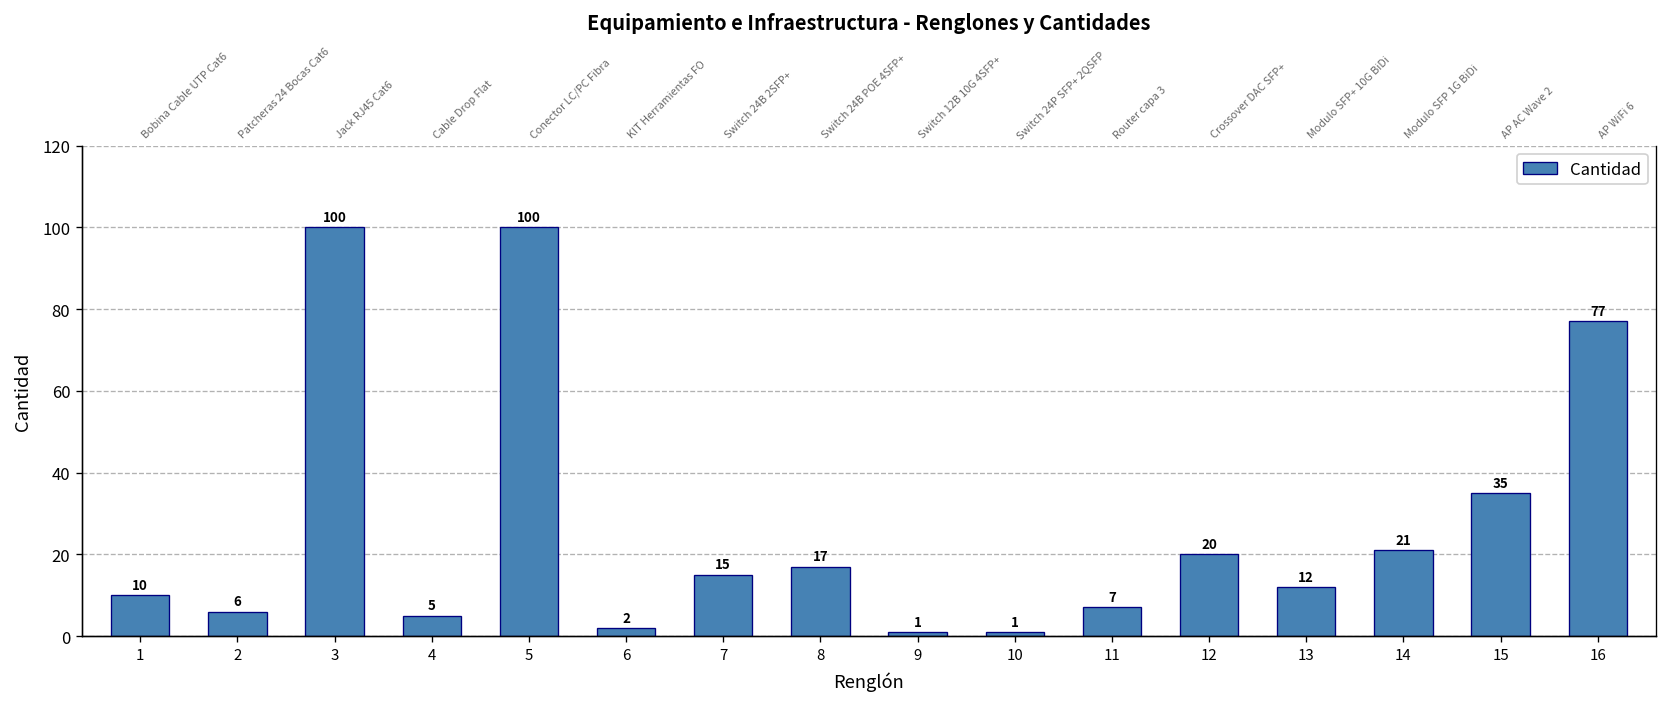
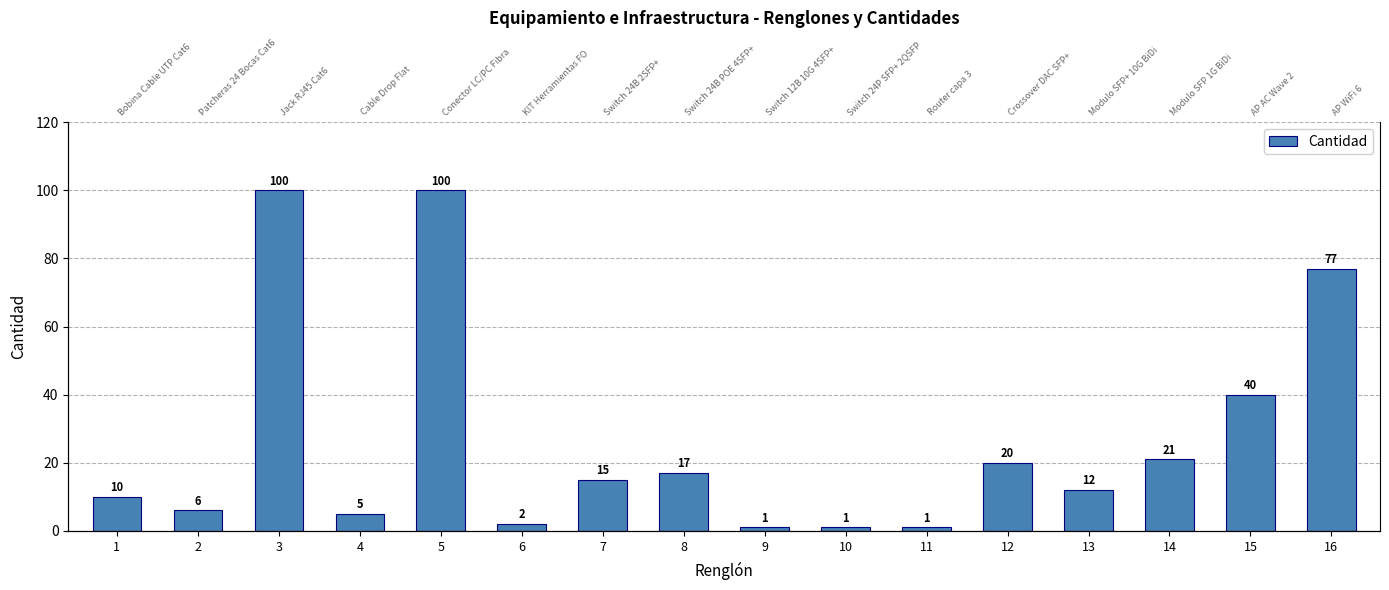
  {
    "1": 10,
    "2": 6,
    "3": 100,
    "4": 5,
    "5": 100,
    "6": 2,
    "7": 15,
    "8": 17,
    "9": 1,
    "10": 1,
-   "11": 7,
+   "11": 1,
    "12": 20,
    "13": 12,
    "14": 21,
-   "15": 35,
+   "15": 40,
    "16": 77
  }
